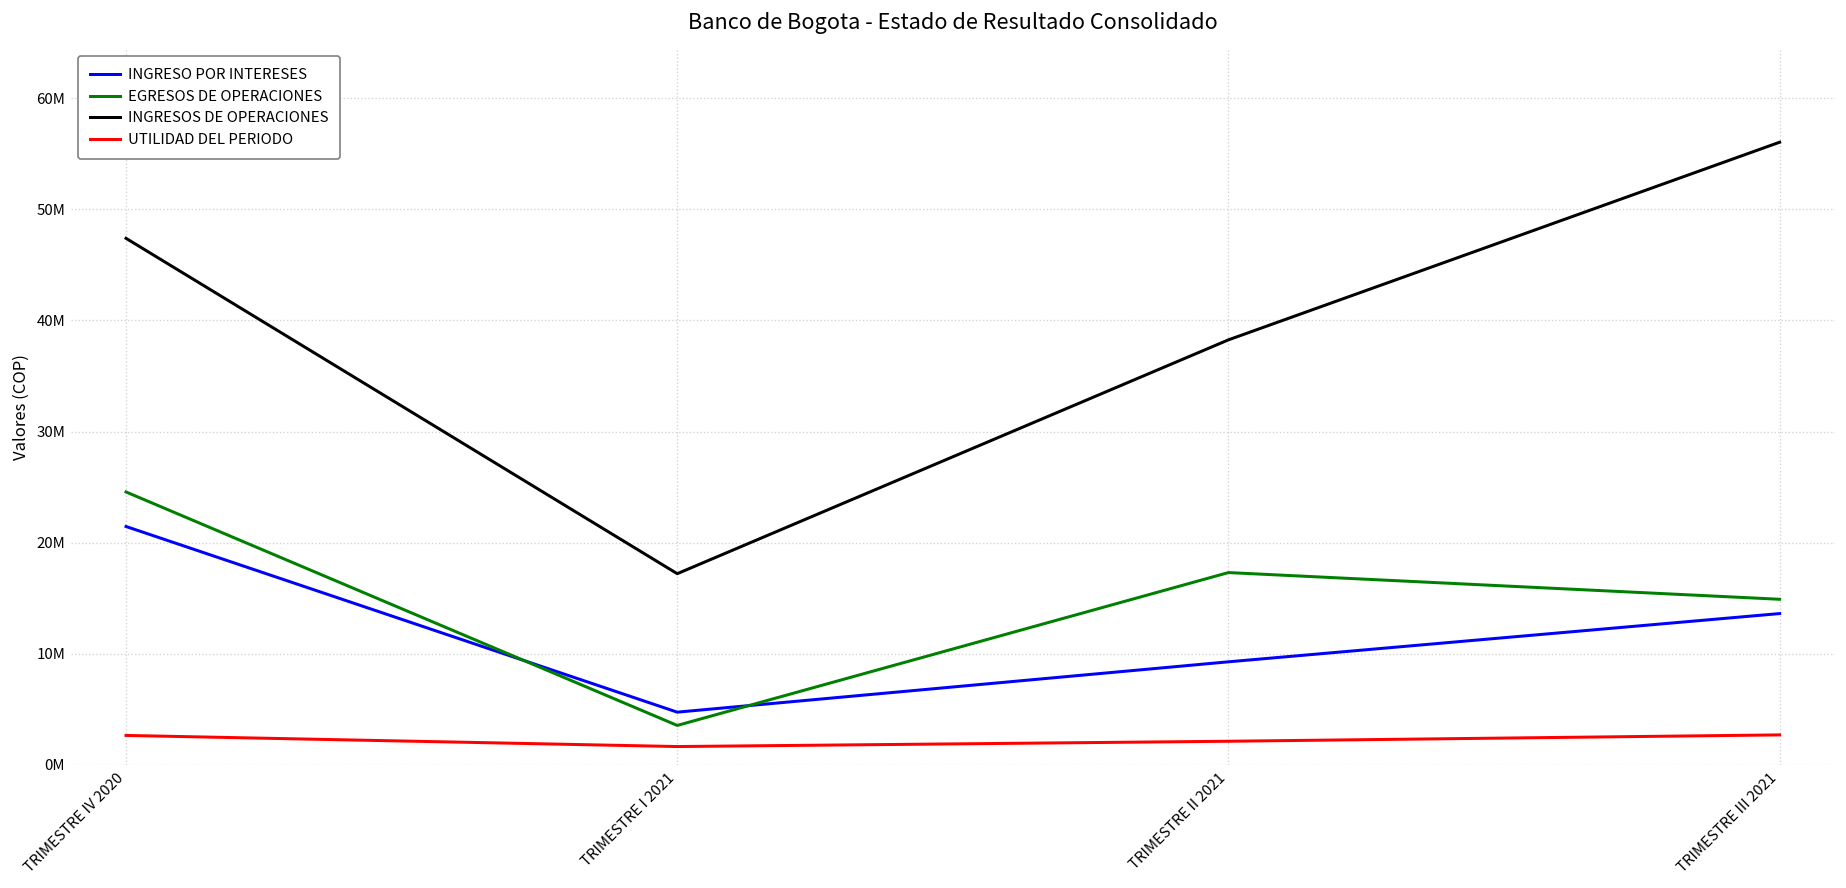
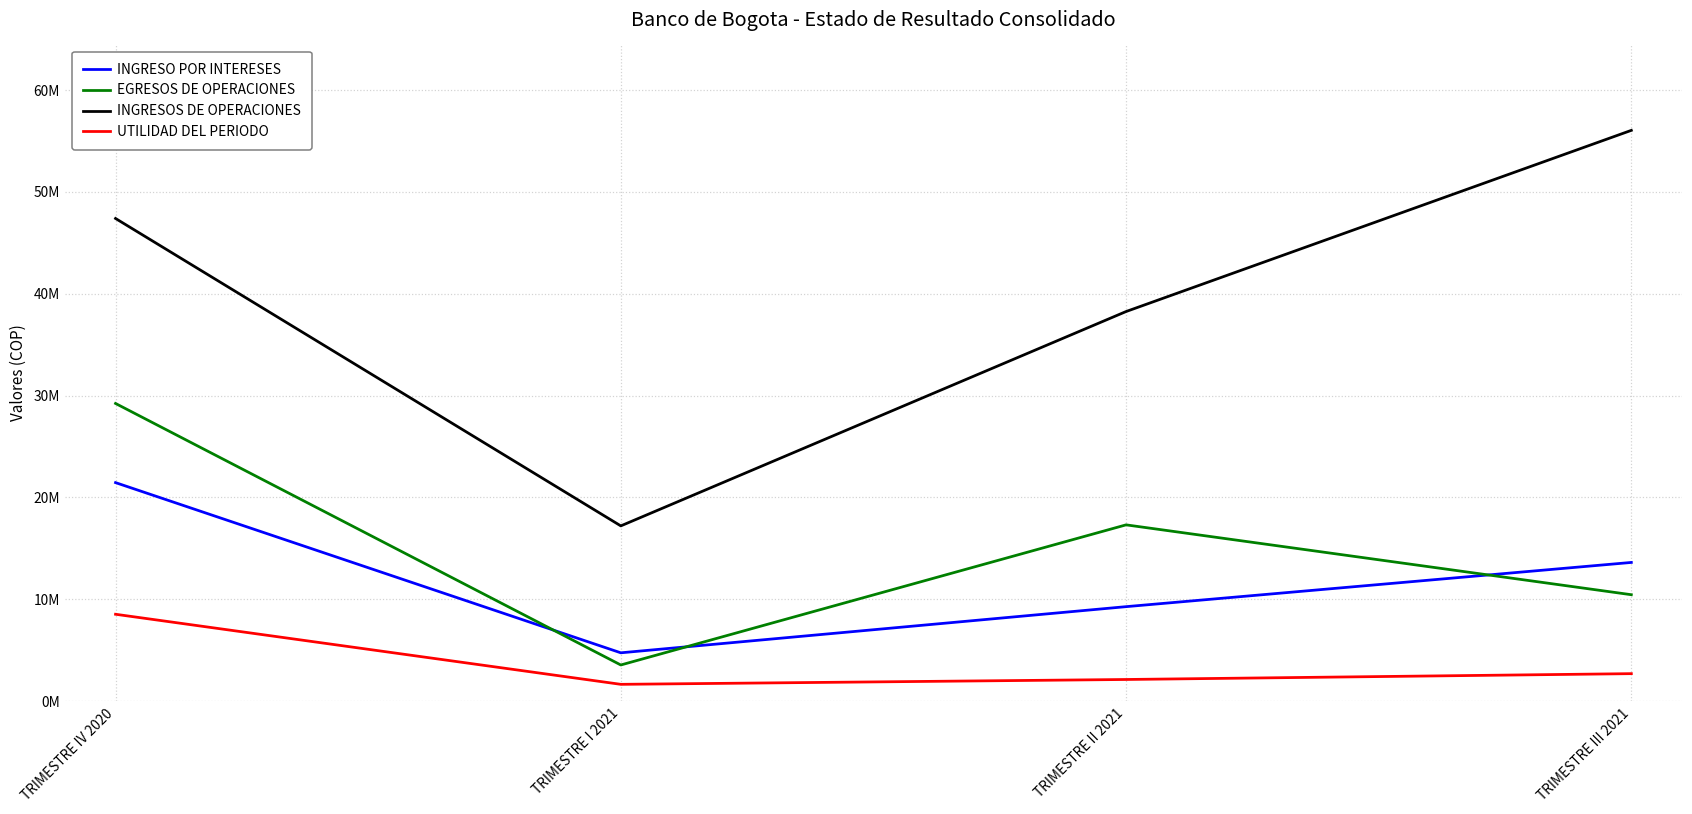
  {
    "INGRESO POR INTERESES": {
      "TRIMESTRE IV 2020": 21000000,
      "TRIMESTRE I 2021": 5000000,
      "TRIMESTRE II 2021": 9000000,
      "TRIMESTRE III 2021": 14000000
    },
    "EGRESOS DE OPERACIONES": {
-     "TRIMESTRE IV 2020": 25000000,
+     "TRIMESTRE IV 2020": 29000000,
      "TRIMESTRE I 2021": 4000000,
      "TRIMESTRE II 2021": 17000000,
-     "TRIMESTRE III 2021": 15000000
+     "TRIMESTRE III 2021": 10000000
    },
    "INGRESOS DE OPERACIONES": {
      "TRIMESTRE IV 2020": 47000000,
      "TRIMESTRE I 2021": 17000000,
      "TRIMESTRE II 2021": 38000000,
      "TRIMESTRE III 2021": 56000000
    },
    "UTILIDAD DEL PERIODO": {
-     "TRIMESTRE IV 2020": 3000000,
+     "TRIMESTRE IV 2020": 9000000,
      "TRIMESTRE I 2021": 2000000,
      "TRIMESTRE II 2021": 2000000,
      "TRIMESTRE III 2021": 3000000
    }
  }
